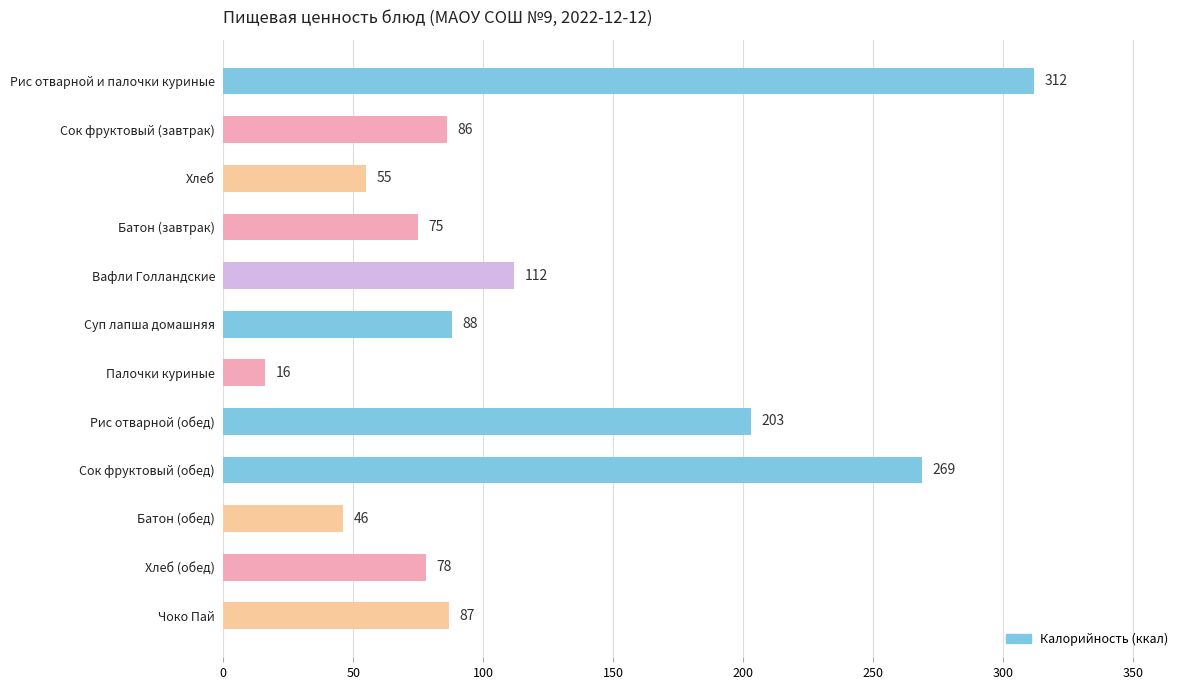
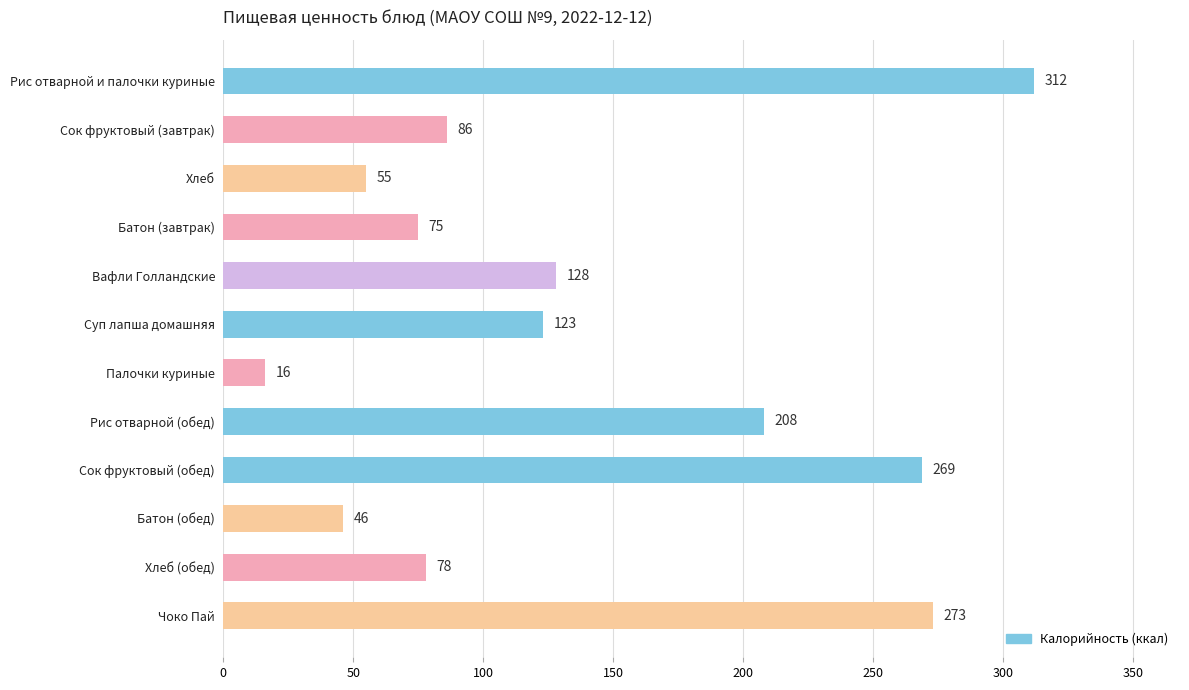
  {
    "Рис отварной и палочки куриные": 312,
    "Сок фруктовый (завтрак)": 86,
    "Хлеб": 55,
    "Батон (завтрак)": 75,
-   "Вафли Голландские": 112,
-   "Суп лапша домашняя": 88,
+   "Вафли Голландские": 128,
+   "Суп лапша домашняя": 123,
    "Палочки куриные": 16,
-   "Рис отварной (обед)": 203,
+   "Рис отварной (обед)": 208,
    "Сок фруктовый (обед)": 269,
    "Батон (обед)": 46,
    "Хлеб (обед)": 78,
-   "Чоко Пай": 87
+   "Чоко Пай": 273
  }
